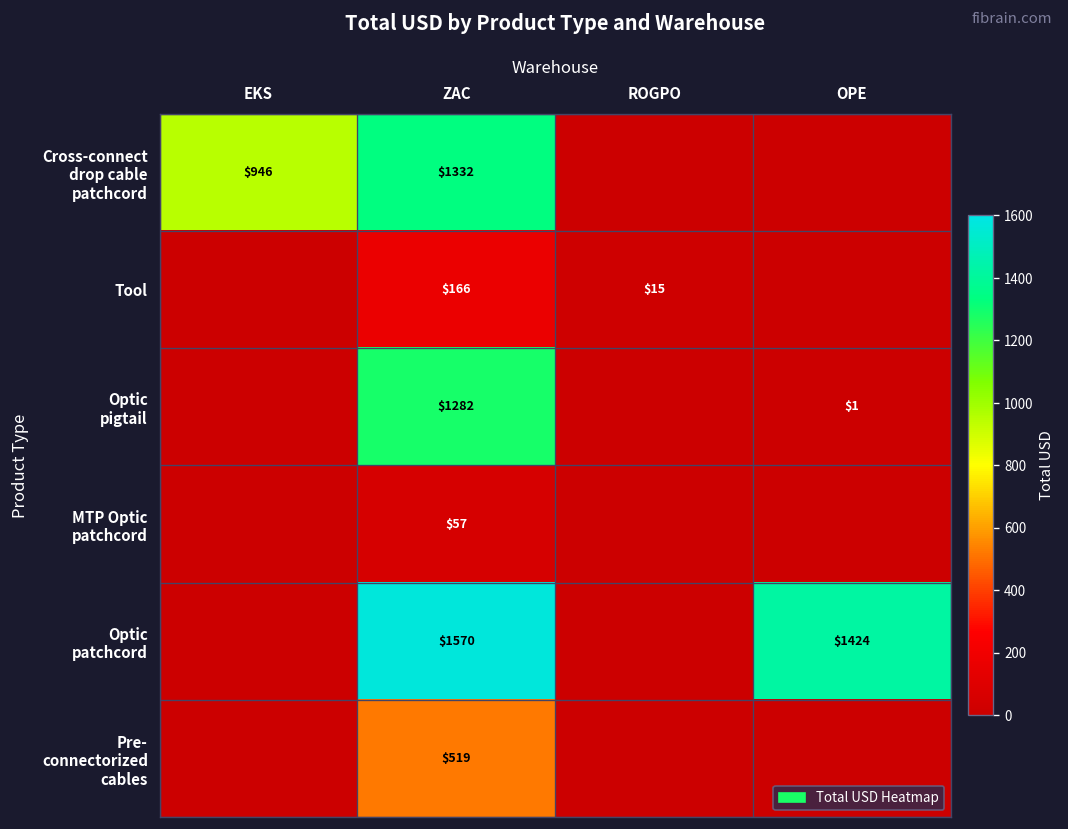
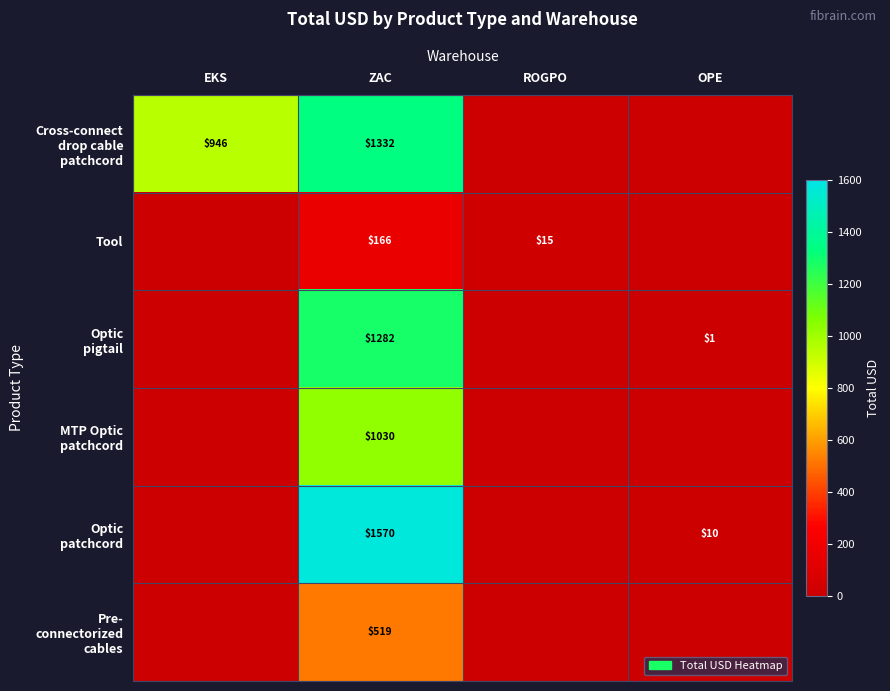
  {
    "Cross-connect drop cable patchcord": {
      "EKS": "$946",
      "ZAC": "$1332"
    },
    "Tool": {
      "ZAC": "$166",
      "ROGPO": "$15"
    },
    "Optic pigtail": {
      "ZAC": "$1282",
      "OPE": "$1"
    },
    "MTP Optic patchcord": {
-     "ZAC": "$57"
+     "ZAC": "$1030"
    },
    "Optic patchcord": {
      "ZAC": "$1570",
-     "OPE": "$1424"
+     "OPE": "$10"
    },
    "Pre- connectorized cables": {
      "ZAC": "$519"
    }
  }
